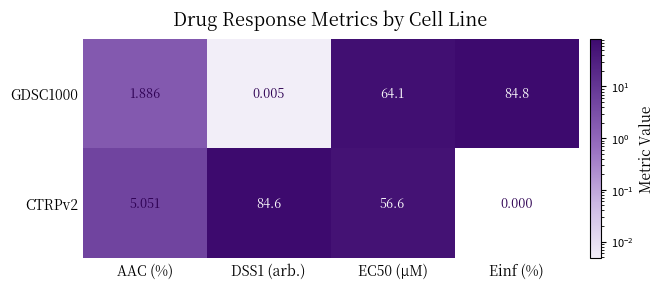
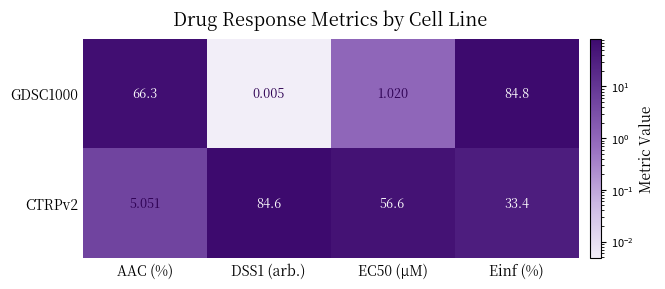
  {
    "GDSC1000": {
-     "AAC (%)": 1.886,
+     "AAC (%)": 66.3,
      "DSS1 (arb.)": 0.005,
-     "EC50 (µM)": 64.1,
+     "EC50 (µM)": 1.020,
      "Einf (%)": 84.8
    },
    "CTRPv2": {
      "AAC (%)": 5.051,
      "DSS1 (arb.)": 84.6,
      "EC50 (µM)": 56.6,
-     "Einf (%)": 0.000
+     "Einf (%)": 33.4
    }
  }
